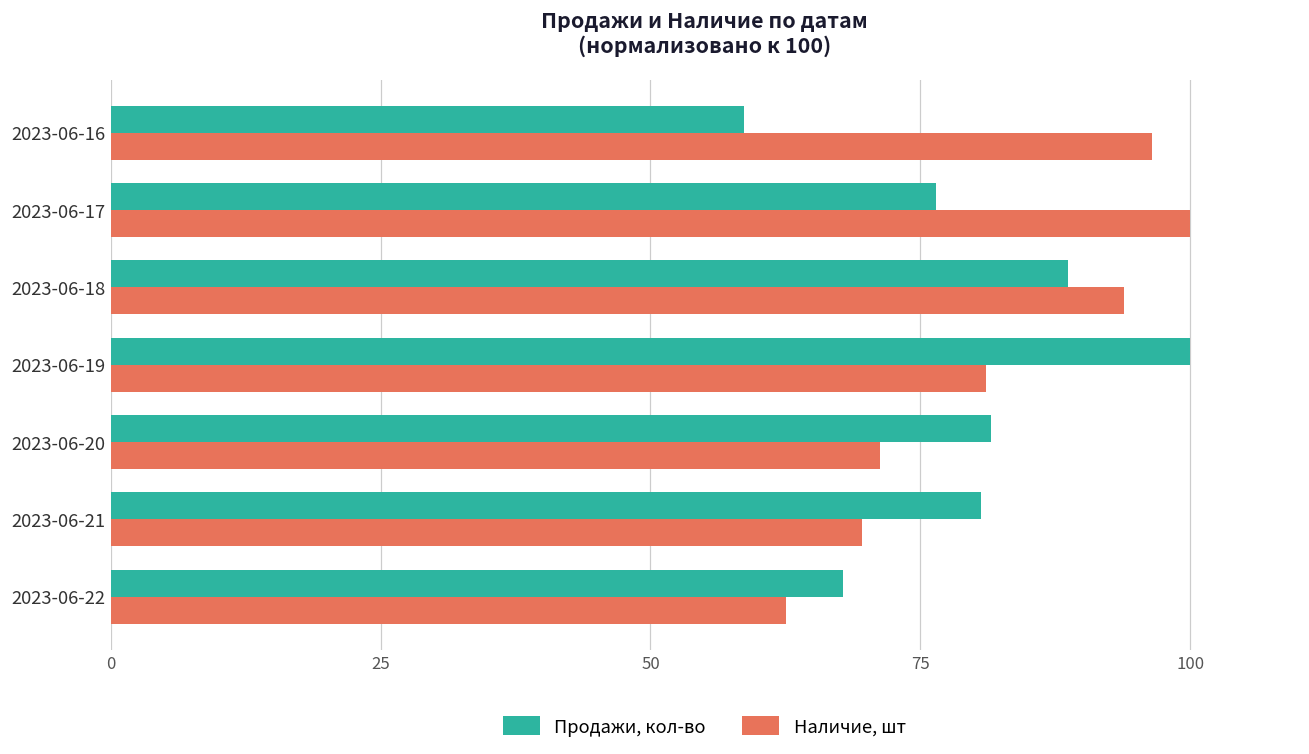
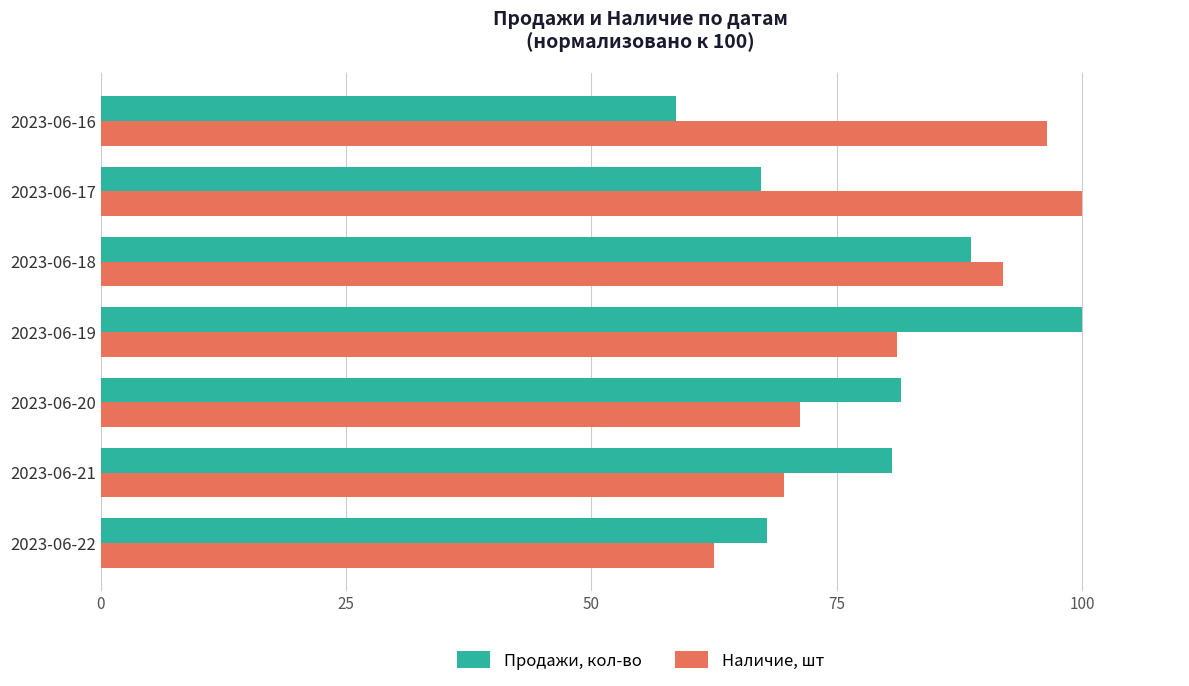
  {
    "Продажи, кол-во": {
      "2023-06-16": 59,
-     "2023-06-17": 76,
+     "2023-06-17": 67,
      "2023-06-18": 89,
      "2023-06-19": 100,
      "2023-06-20": 82,
      "2023-06-21": 81,
      "2023-06-22": 68
    },
    "Наличие, шт": {
      "2023-06-16": 96,
      "2023-06-17": 100,
-     "2023-06-18": 94,
+     "2023-06-18": 92,
      "2023-06-19": 81,
      "2023-06-20": 71,
      "2023-06-21": 70,
      "2023-06-22": 63
    }
  }
